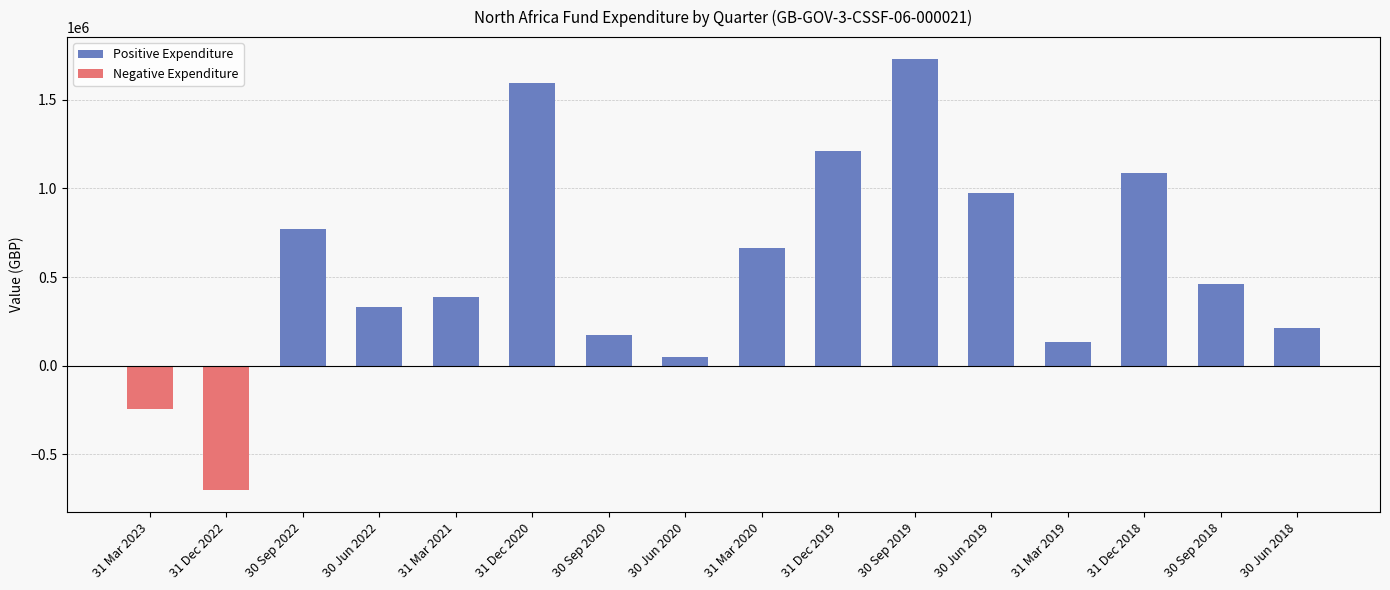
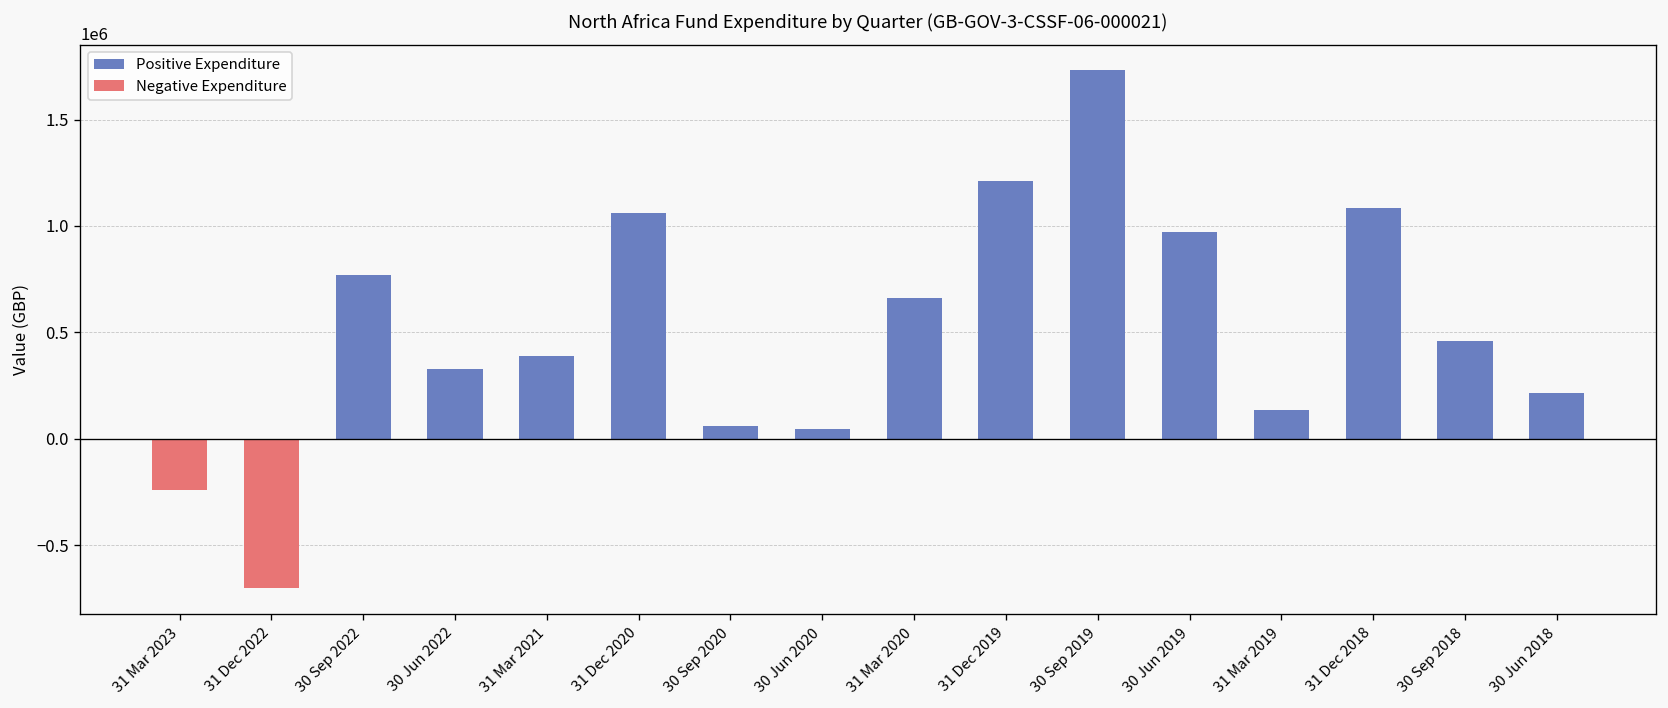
  {
    "Positive Expenditure": {
      "31 Mar 2023": 0,
      "31 Dec 2022": 0,
      "30 Sep 2022": 770000,
      "30 Jun 2022": 330000,
      "31 Mar 2021": 390000,
-     "31 Dec 2020": 1590000,
-     "30 Sep 2020": 170000,
+     "31 Dec 2020": 1060000,
+     "30 Sep 2020": 60000,
      "30 Jun 2020": 50000,
      "31 Mar 2020": 660000,
      "31 Dec 2019": 1210000,
      "30 Sep 2019": 1730000,
      "30 Jun 2019": 970000,
      "31 Mar 2019": 130000,
      "31 Dec 2018": 1080000,
      "30 Sep 2018": 460000,
      "30 Jun 2018": 210000
    },
    "Negative Expenditure": {
      "31 Mar 2023": -240000,
      "31 Dec 2022": -700000,
      "30 Sep 2022": 0,
      "30 Jun 2022": 0,
      "31 Mar 2021": 0,
      "31 Dec 2020": 0,
      "30 Sep 2020": 0,
      "30 Jun 2020": 0,
      "31 Mar 2020": 0,
      "31 Dec 2019": 0,
      "30 Sep 2019": 0,
      "30 Jun 2019": 0,
      "31 Mar 2019": 0,
      "31 Dec 2018": 0,
      "30 Sep 2018": 0,
      "30 Jun 2018": 0
    }
  }
